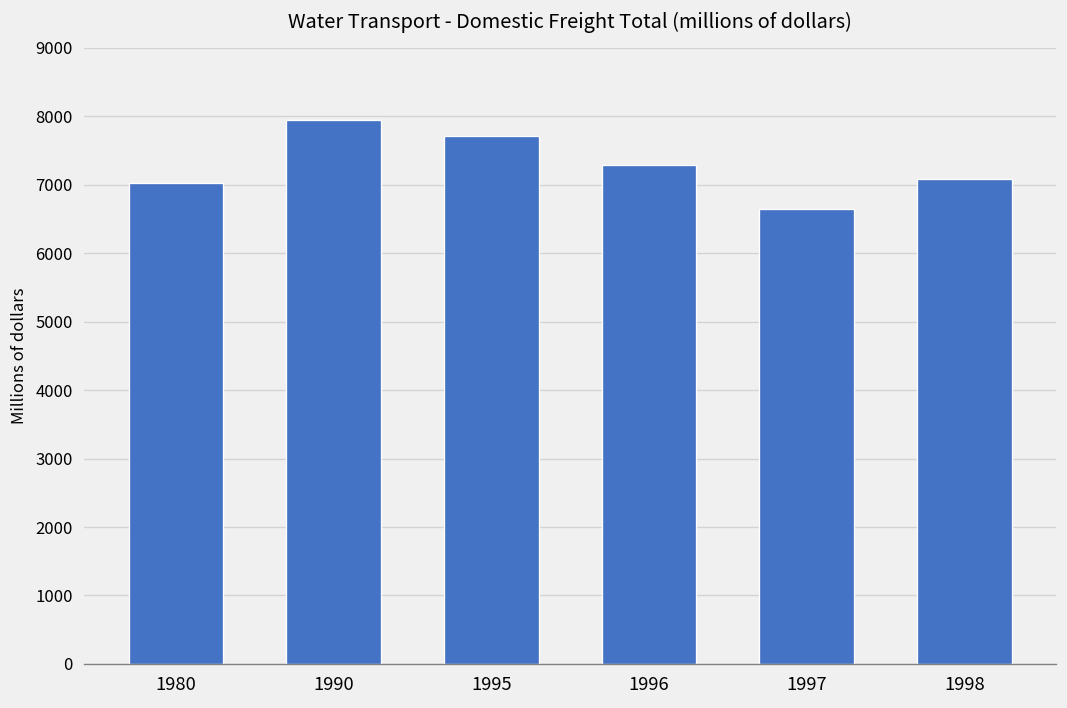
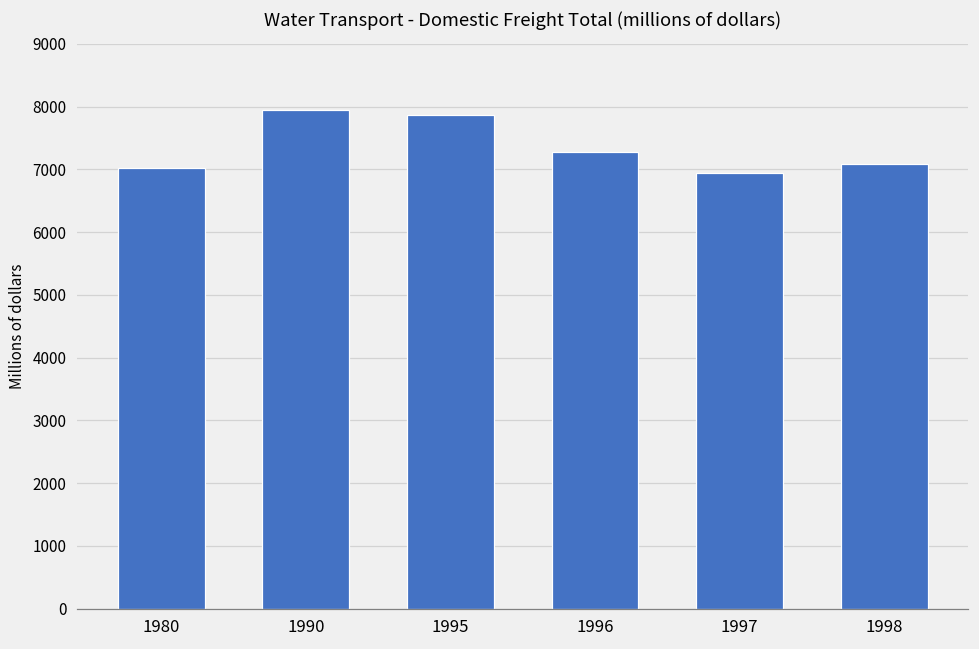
  {
    "1980": 7000,
    "1990": 7900,
-   "1995": 7700,
+   "1995": 7900,
    "1996": 7300,
-   "1997": 6600,
+   "1997": 6900,
    "1998": 7100
  }
